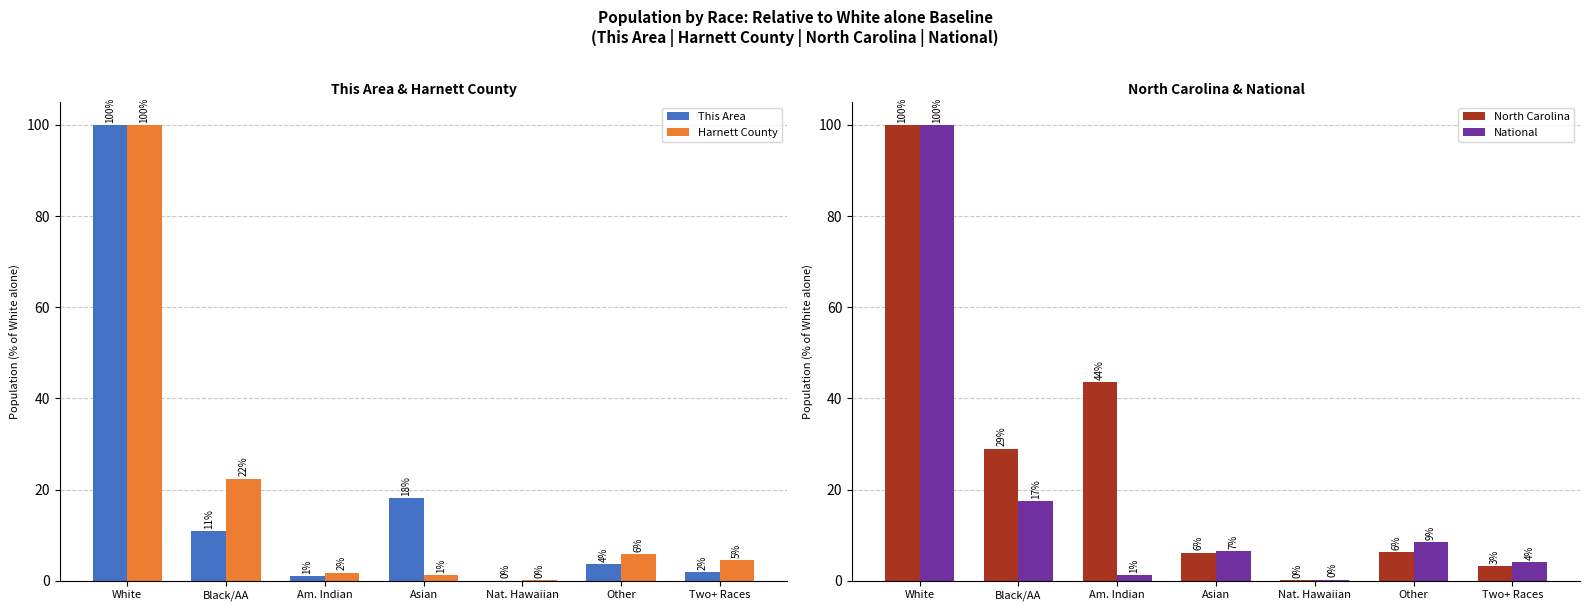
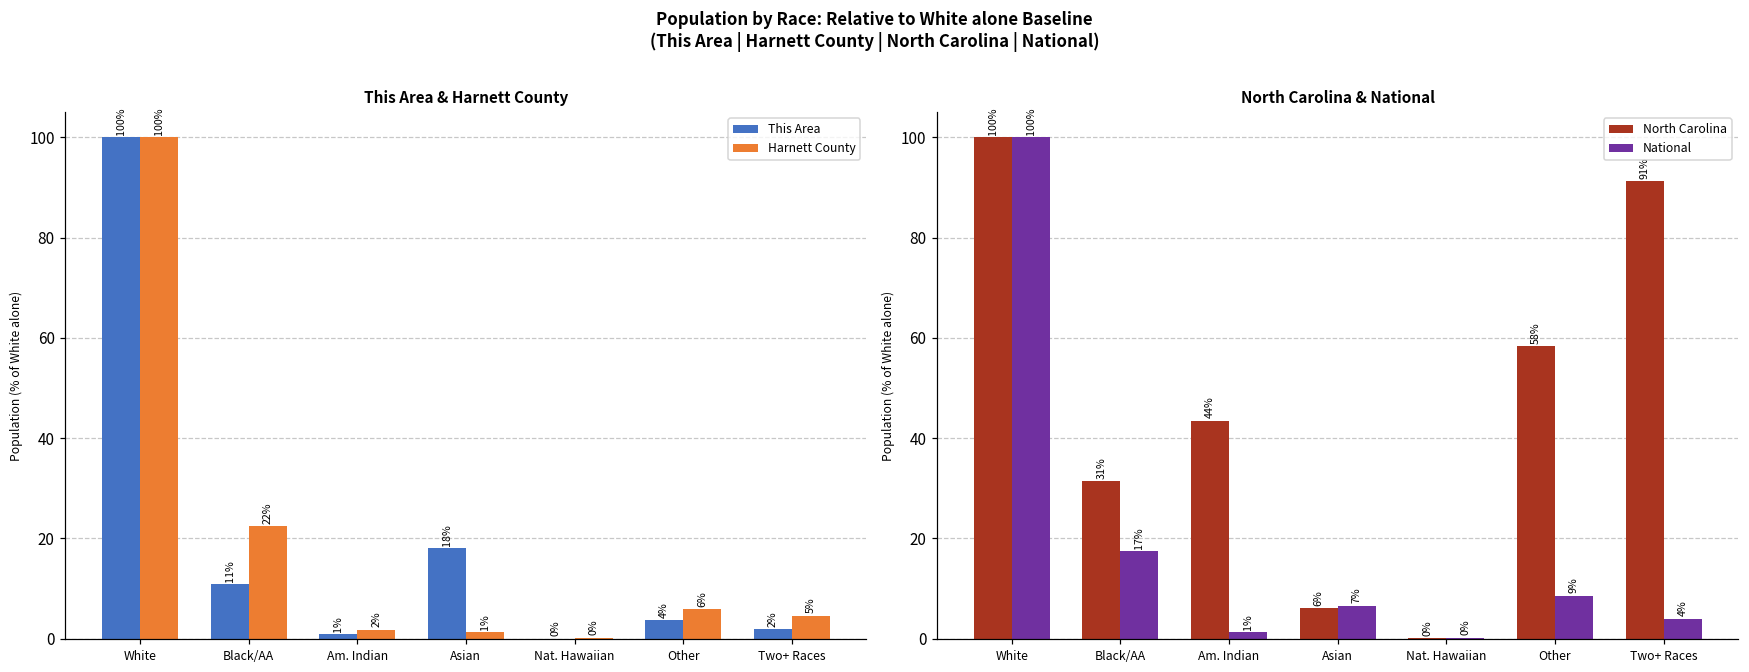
  {
    "This Area & Harnett County": {
      "This Area": {
        "White": "100%",
        "Black/AA": "11%",
        "Am. Indian": "1%",
        "Asian": "18%",
        "Nat. Hawaiian": "0%",
        "Other": "4%",
        "Two+ Races": "2%"
      },
      "Harnett County": {
        "White": "100%",
        "Black/AA": "22%",
        "Am. Indian": "2%",
        "Asian": "1%",
        "Nat. Hawaiian": "0%",
        "Other": "6%",
        "Two+ Races": "5%"
      }
    },
    "North Carolina & National": {
      "North Carolina": {
        "White": "100%",
-       "Black/AA": "29%",
+       "Black/AA": "31%",
        "Am. Indian": "44%",
        "Asian": "6%",
        "Nat. Hawaiian": "0%",
-       "Other": "6%",
-       "Two+ Races": "3%"
+       "Other": "58%",
+       "Two+ Races": "91%"
      },
      "National": {
        "White": "100%",
        "Black/AA": "17%",
        "Am. Indian": "1%",
        "Asian": "7%",
        "Nat. Hawaiian": "0%",
        "Other": "9%",
        "Two+ Races": "4%"
      }
    }
  }
